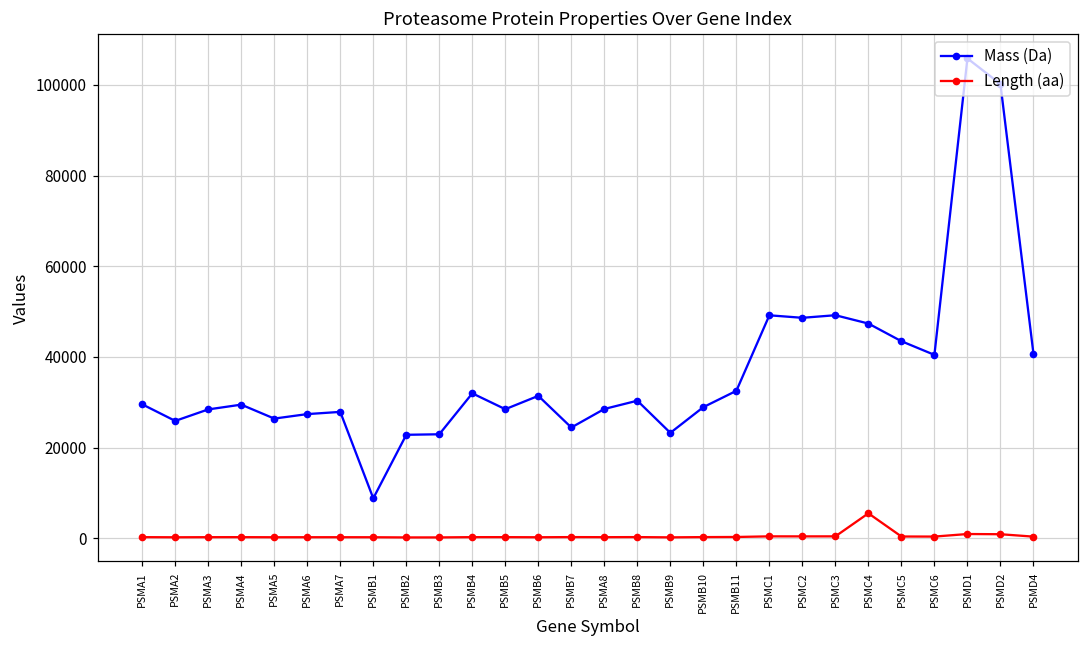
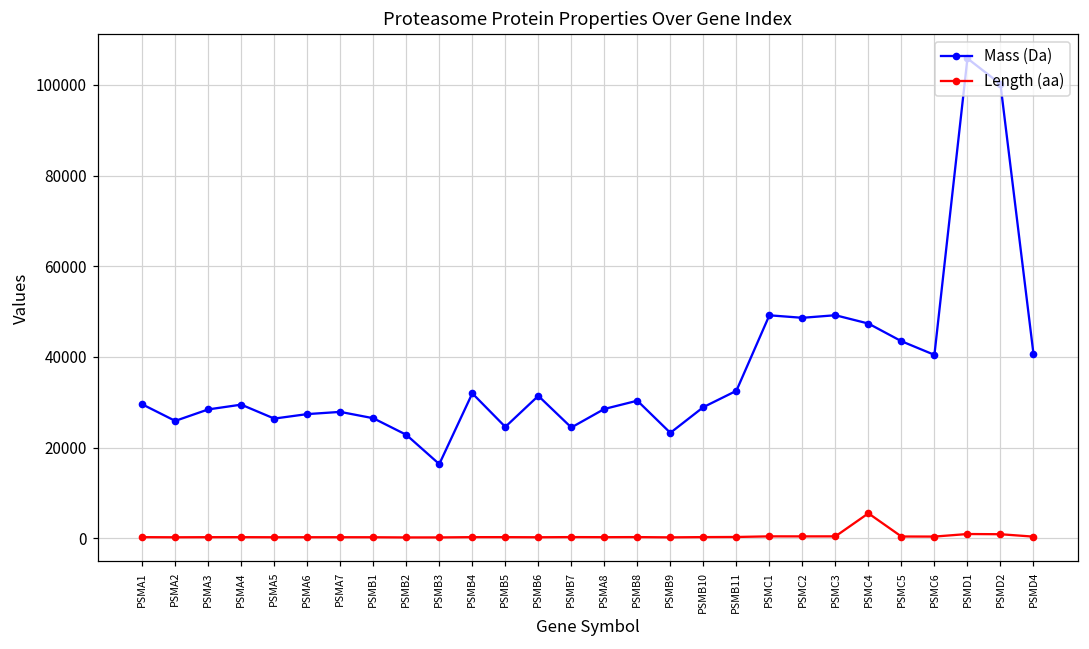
  {
    "Mass (Da)": {
      "PSMA1": 30000,
      "PSMA2": 26000,
      "PSMA3": 28000,
      "PSMA4": 29000,
      "PSMA5": 26000,
      "PSMA6": 27000,
      "PSMA7": 28000,
-     "PSMB1": 9000,
+     "PSMB1": 26000,
      "PSMB2": 23000,
-     "PSMB3": 23000,
+     "PSMB3": 16000,
      "PSMB4": 32000,
-     "PSMB5": 28000,
+     "PSMB5": 25000,
      "PSMB6": 31000,
      "PSMB7": 24000,
      "PSMA8": 29000,
      "PSMB8": 30000,
      "PSMB9": 23000,
      "PSMB10": 29000,
      "PSMB11": 33000,
      "PSMC1": 49000,
      "PSMC2": 49000,
      "PSMC3": 49000,
      "PSMC4": 47000,
      "PSMC5": 43000,
      "PSMC6": 40000,
      "PSMD4": 41000
    },
    "Length (aa)": {
      "PSMA1": 0,
      "PSMA2": 0,
      "PSMA3": 0,
      "PSMA4": 0,
      "PSMA5": 0,
      "PSMA6": 0,
      "PSMA7": 0,
      "PSMB1": 0,
      "PSMB2": 0,
      "PSMB3": 0,
      "PSMB4": 0,
      "PSMB5": 0,
      "PSMB6": 0,
      "PSMB7": 0,
      "PSMA8": 0,
      "PSMB8": 0,
      "PSMB9": 0,
      "PSMB10": 0,
      "PSMB11": 0,
      "PSMC1": 0,
      "PSMC2": 0,
      "PSMC3": 0,
      "PSMC4": 6000,
      "PSMC5": 0,
      "PSMC6": 0,
      "PSMD1": 1000,
      "PSMD2": 1000,
      "PSMD4": 0
    }
  }
